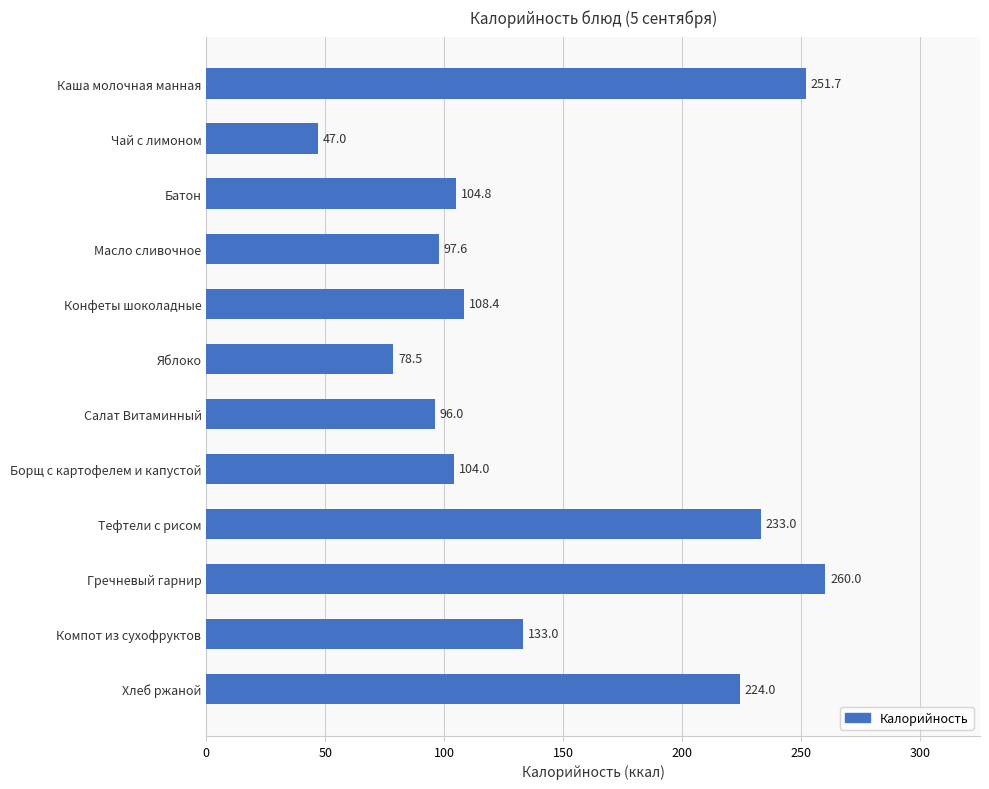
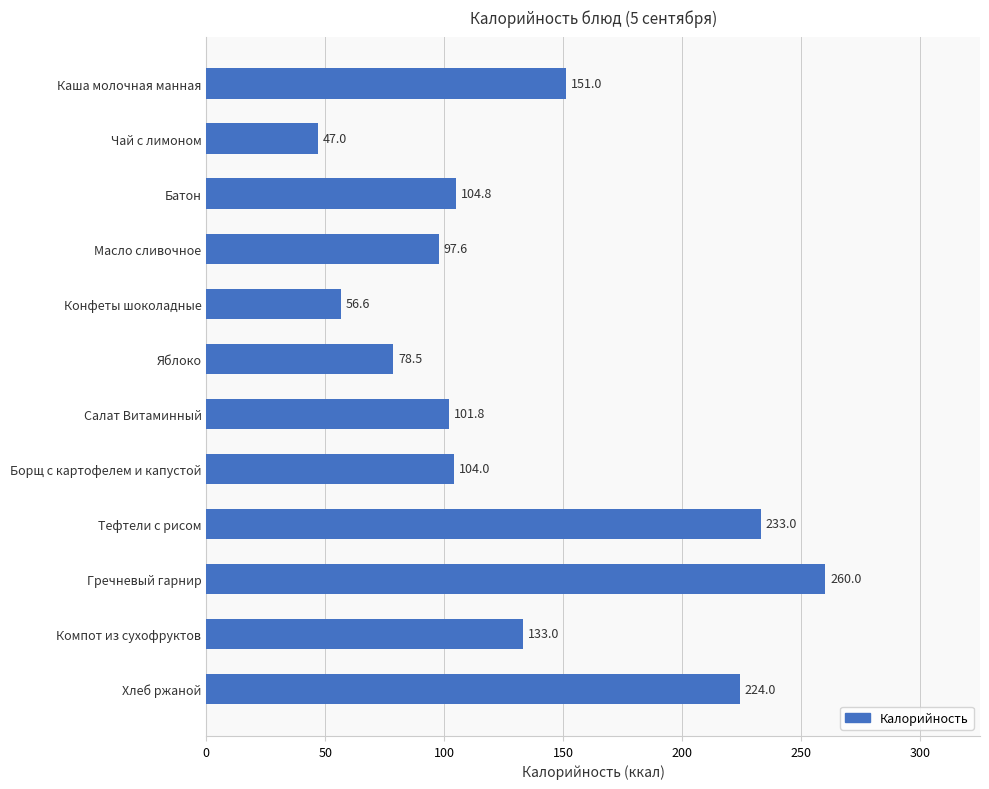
  {
-   "Каша молочная манная": 251.7,
+   "Каша молочная манная": 151.0,
    "Чай с лимоном": 47.0,
    "Батон": 104.8,
    "Масло сливочное": 97.6,
-   "Конфеты шоколадные": 108.4,
+   "Конфеты шоколадные": 56.6,
    "Яблоко": 78.5,
-   "Салат Витаминный": 96.0,
+   "Салат Витаминный": 101.8,
    "Борщ с картофелем и капустой": 104.0,
    "Тефтели с рисом": 233.0,
    "Гречневый гарнир": 260.0,
    "Компот из сухофруктов": 133.0,
    "Хлеб ржаной": 224.0
  }
